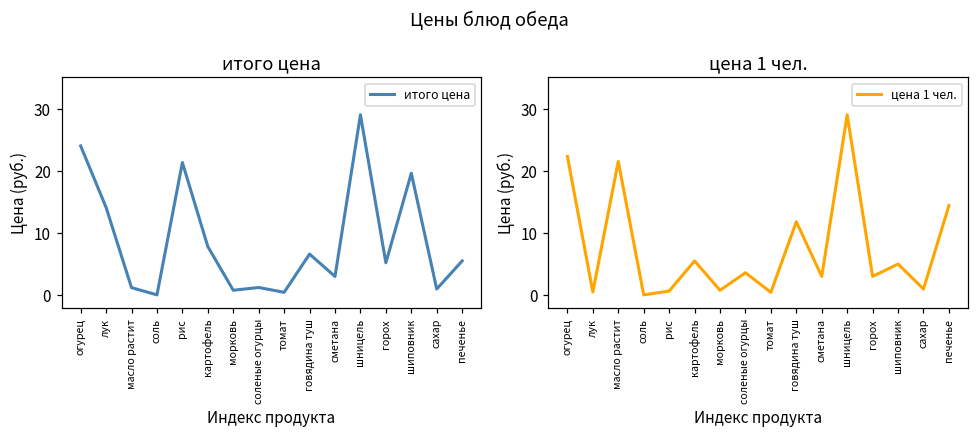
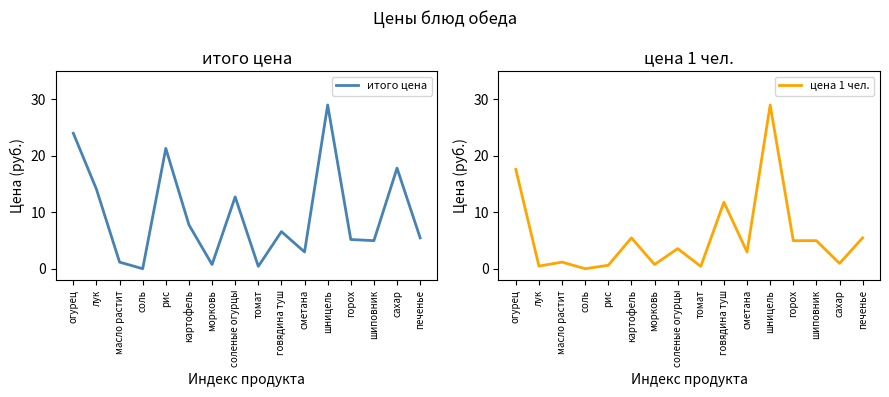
  {
    "итого цена": {
      "огурец": 24,
      "лук": 14,
      "масло растит": 1,
      "соль": 0,
      "рис": 21,
      "картофель": 8,
      "морковь": 1,
-     "соленые огурцы": 1,
+     "соленые огурцы": 13,
      "томат": 0,
      "говядина туш": 7,
      "сметана": 3,
      "шницель": 29,
      "горох": 5,
-     "шиповник": 20,
-     "сахар": 1,
+     "шиповник": 5,
+     "сахар": 18,
      "печенье": 6
    },
    "цена 1 чел.": {
-     "огурец": 22,
+     "огурец": 18,
      "лук": 1,
-     "масло растит": 22,
+     "масло растит": 1,
      "соль": 0,
      "рис": 1,
      "картофель": 6,
      "морковь": 1,
      "соленые огурцы": 4,
      "томат": 0,
      "говядина туш": 12,
      "сметана": 3,
      "шницель": 29,
-     "горох": 3,
+     "горох": 5,
      "шиповник": 5,
      "сахар": 1,
-     "печенье": 14
+     "печенье": 6
    }
  }
